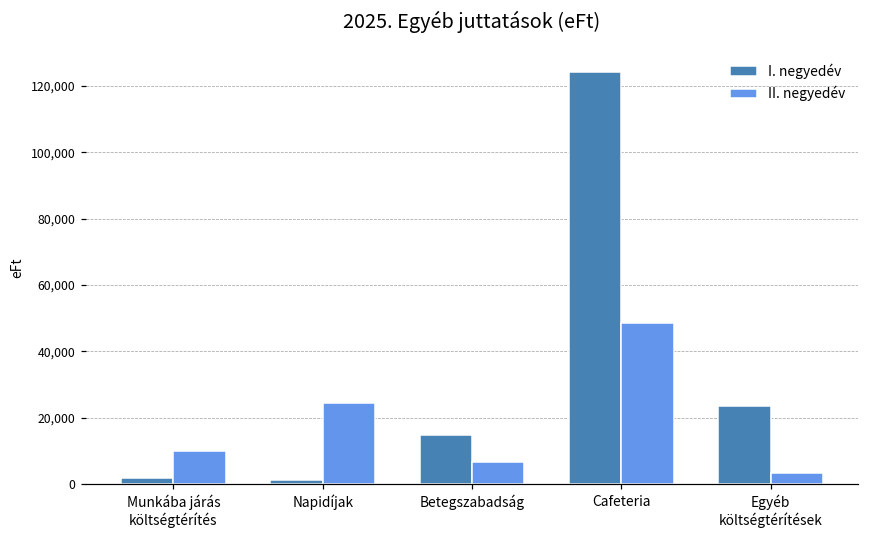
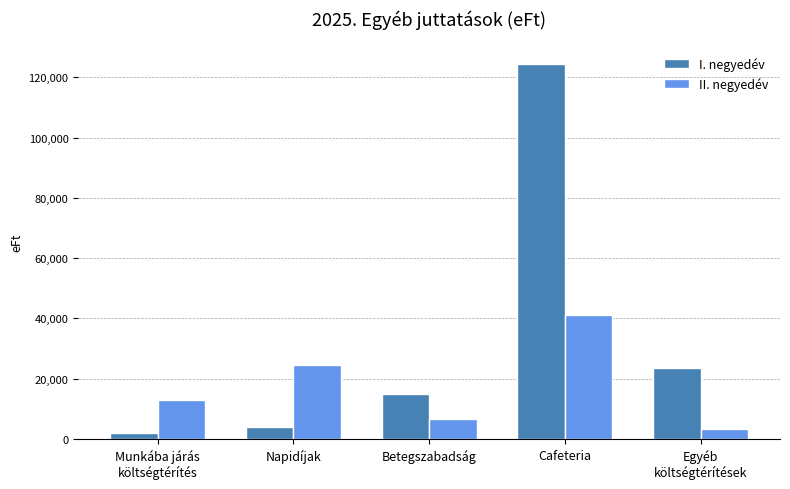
  {
    "I. negyedév": {
      "Munkába járás költségtérítés": "2,000",
-     "Napidíjak": "1,000",
+     "Napidíjak": "4,000",
      "Betegszabadság": "15,000",
      "Cafeteria": "124,000",
      "Egyéb költségtérítések": "24,000"
    },
    "II. negyedév": {
-     "Munkába járás költségtérítés": "10,000",
+     "Munkába járás költségtérítés": "13,000",
      "Napidíjak": "24,000",
      "Betegszabadság": "7,000",
-     "Cafeteria": "49,000",
+     "Cafeteria": "41,000",
      "Egyéb költségtérítések": "3,000"
    }
  }
